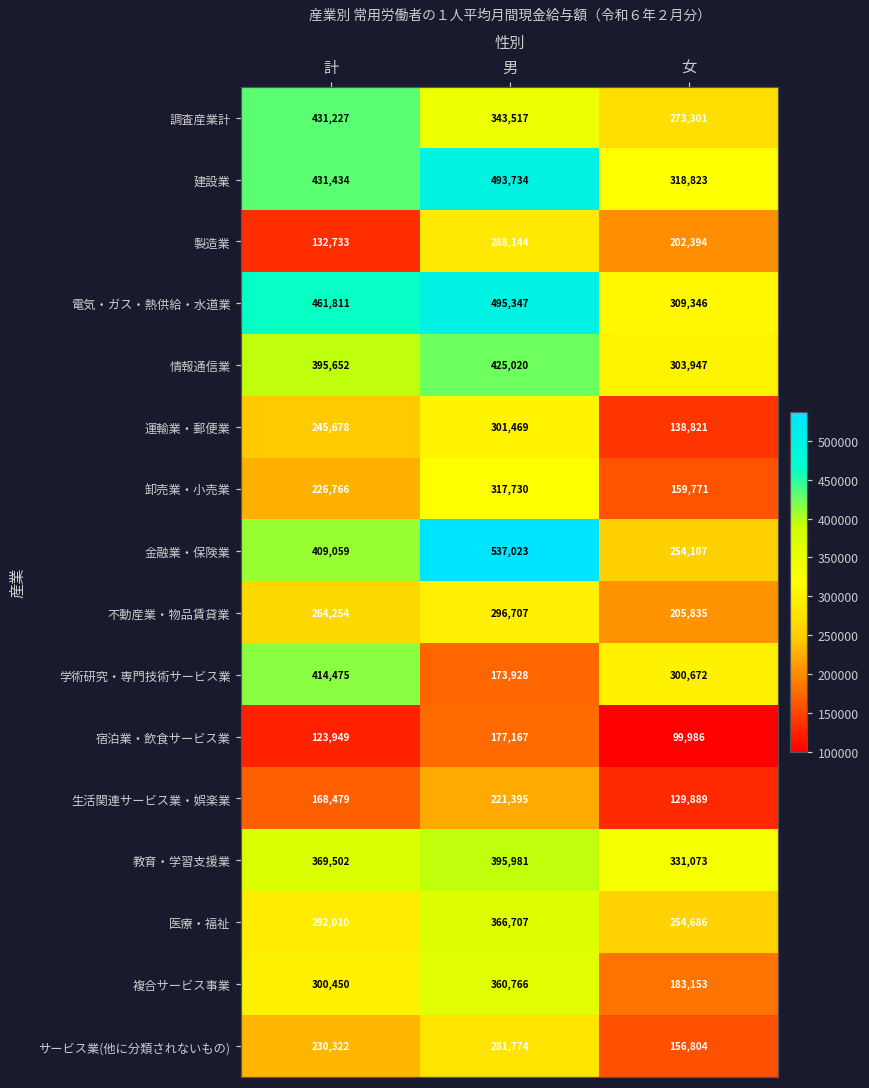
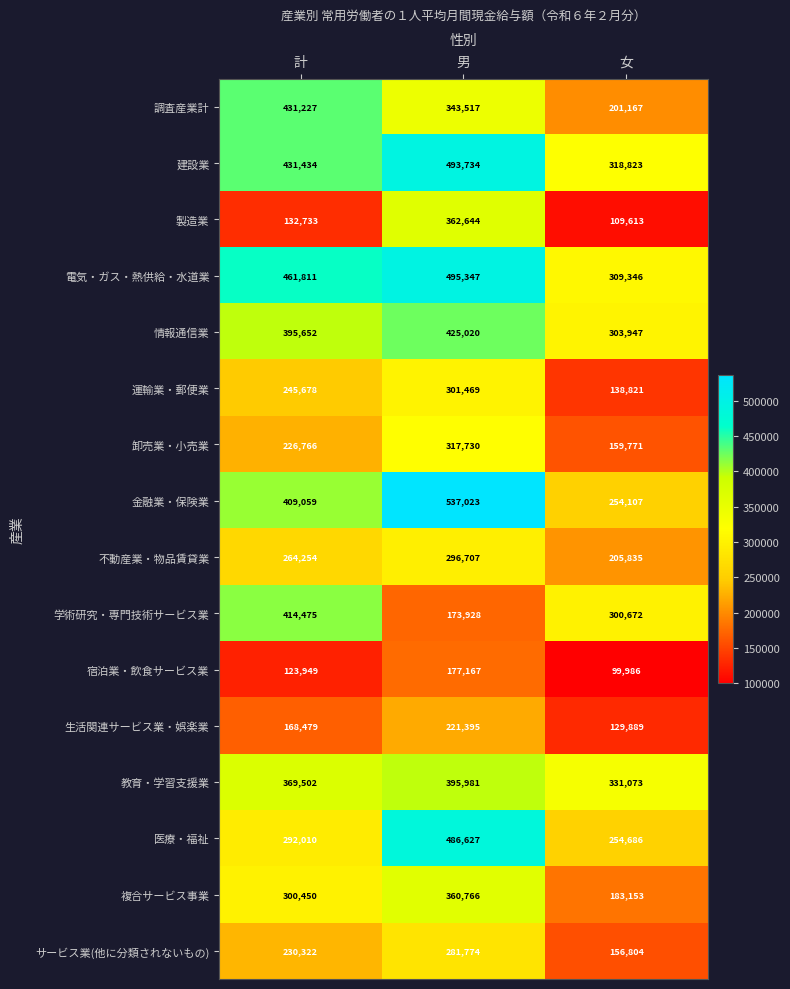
  {
    "調査産業計": {
      "計": "431,227",
      "男": "343,517",
-     "女": "273,301"
+     "女": "201,167"
    },
    "建設業": {
      "計": "431,434",
      "男": "493,734",
      "女": "318,823"
    },
    "製造業": {
      "計": "132,733",
-     "男": "288,144",
-     "女": "202,394"
+     "男": "362,644",
+     "女": "109,613"
    },
    "電気・ガス・熱供給・水道業": {
      "計": "461,811",
      "男": "495,347",
      "女": "309,346"
    },
    "情報通信業": {
      "計": "395,652",
      "男": "425,020",
      "女": "303,947"
    },
    "運輸業・郵便業": {
      "計": "245,678",
      "男": "301,469",
      "女": "138,821"
    },
    "卸売業・小売業": {
      "計": "226,766",
      "男": "317,730",
      "女": "159,771"
    },
    "金融業・保険業": {
      "計": "409,059",
      "男": "537,023",
      "女": "254,107"
    },
    "不動産業・物品賃貸業": {
      "計": "264,254",
      "男": "296,707",
      "女": "205,835"
    },
    "学術研究・専門技術サービス業": {
      "計": "414,475",
      "男": "173,928",
      "女": "300,672"
    },
    "宿泊業・飲食サービス業": {
      "計": "123,949",
      "男": "177,167",
      "女": "99,986"
    },
    "生活関連サービス業・娯楽業": {
      "計": "168,479",
      "男": "221,395",
      "女": "129,889"
    },
    "教育・学習支援業": {
      "計": "369,502",
      "男": "395,981",
      "女": "331,073"
    },
    "医療・福祉": {
      "計": "292,010",
-     "男": "366,707",
+     "男": "486,627",
      "女": "254,686"
    },
    "複合サービス事業": {
      "計": "300,450",
      "男": "360,766",
      "女": "183,153"
    },
    "サービス業(他に分類されないもの)": {
      "計": "230,322",
      "男": "281,774",
      "女": "156,804"
    }
  }
